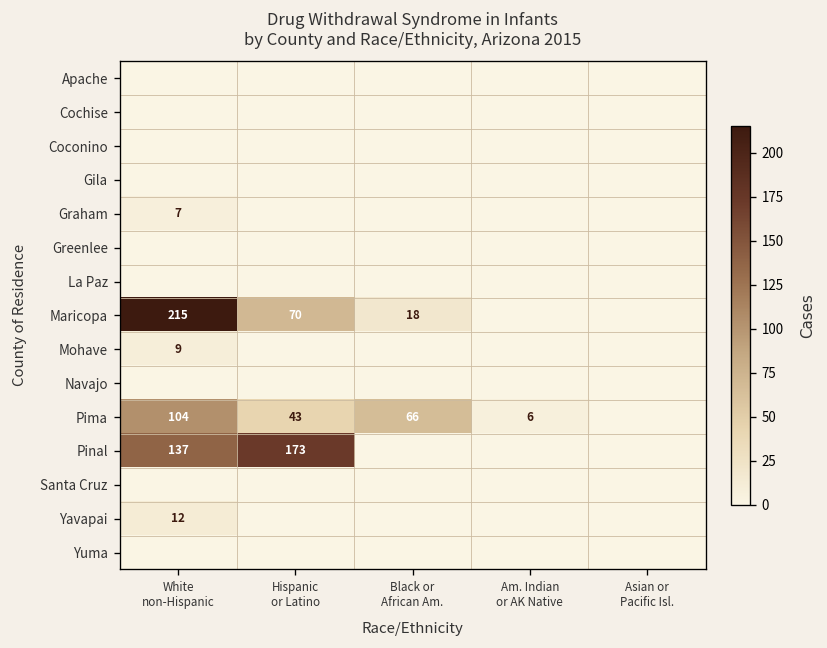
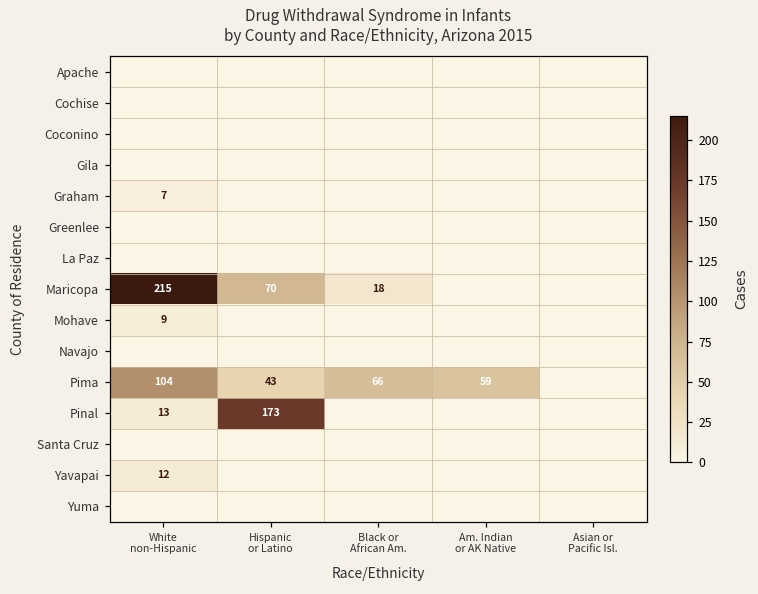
  {
    "Graham": {
      "White non-Hispanic": 7
    },
    "Maricopa": {
      "White non-Hispanic": 215,
      "Hispanic or Latino": 70,
      "Black or African Am.": 18
    },
    "Mohave": {
      "White non-Hispanic": 9
    },
    "Pima": {
      "White non-Hispanic": 104,
      "Hispanic or Latino": 43,
      "Black or African Am.": 66,
-     "Am. Indian or AK Native": 6
+     "Am. Indian or AK Native": 59
    },
    "Pinal": {
-     "White non-Hispanic": 137,
+     "White non-Hispanic": 13,
      "Hispanic or Latino": 173
    },
    "Yavapai": {
      "White non-Hispanic": 12
    }
  }
